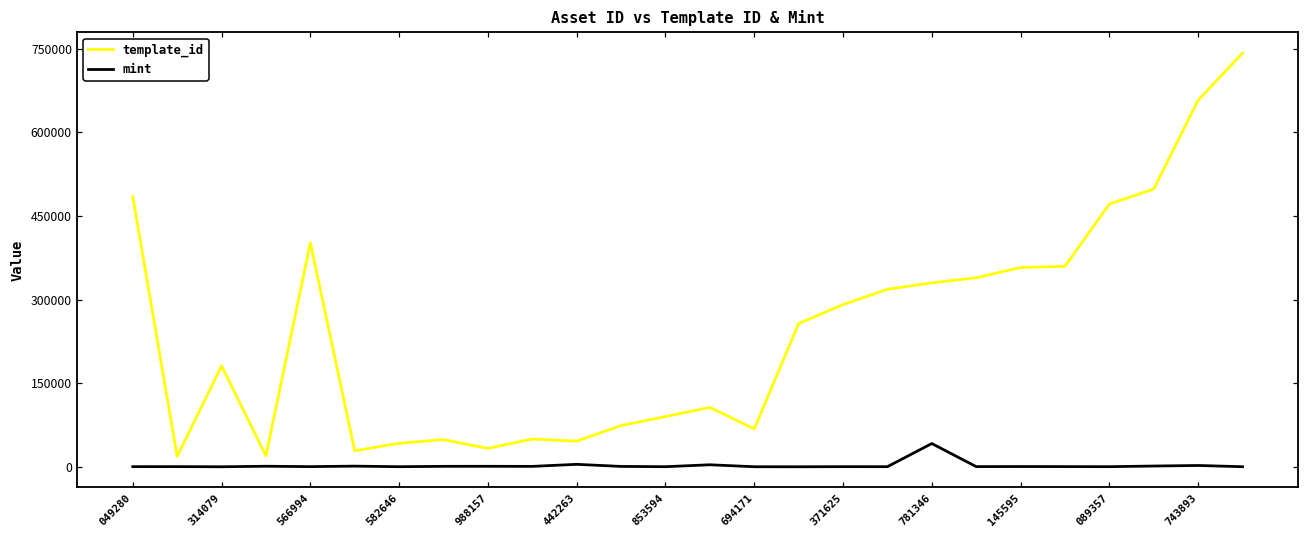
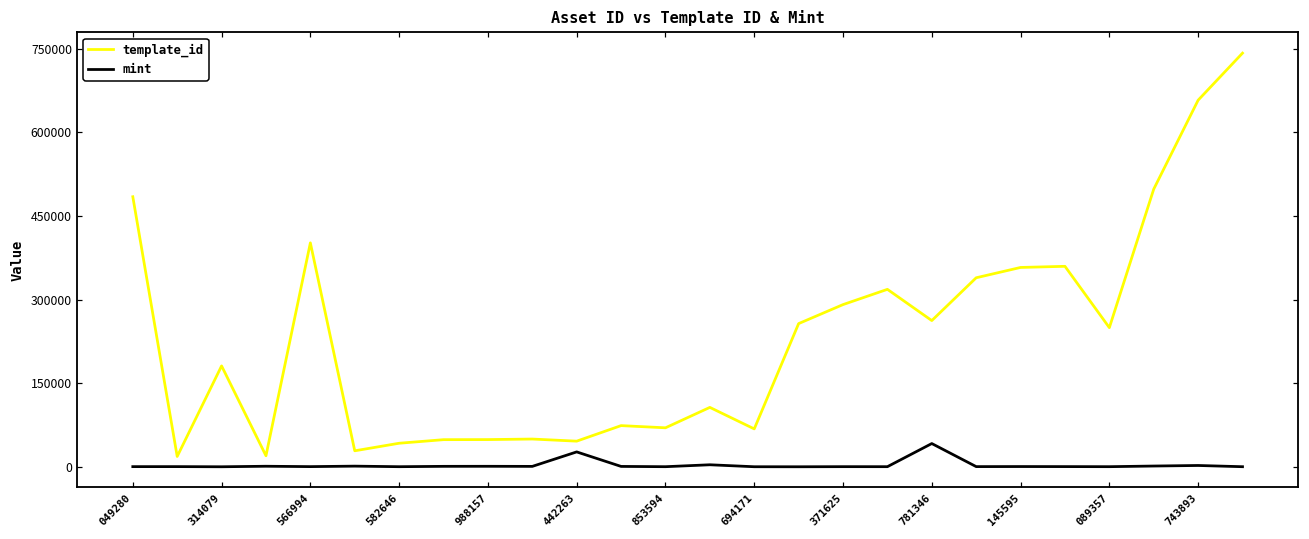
  {
    "template_id": {
      "049280": 480000,
      "314079": 180000,
      "566994": 400000,
      "582646": 40000,
-     "988157": 30000,
+     "988157": 50000,
      "442263": 50000,
-     "853594": 90000,
+     "853594": 70000,
      "694171": 70000,
      "371625": 290000,
-     "781346": 330000,
+     "781346": 260000,
      "145595": 360000,
-     "089357": 470000,
+     "089357": 250000,
      "743893": 660000
    },
    "mint": {
      "049280": 0,
      "314079": 0,
      "566994": 0,
      "582646": 0,
      "988157": 0,
-     "442263": 0,
+     "442263": 30000,
      "853594": 0,
      "694171": 0,
      "371625": 0,
      "781346": 40000,
      "145595": 0,
      "089357": 0,
      "743893": 0
    }
  }
